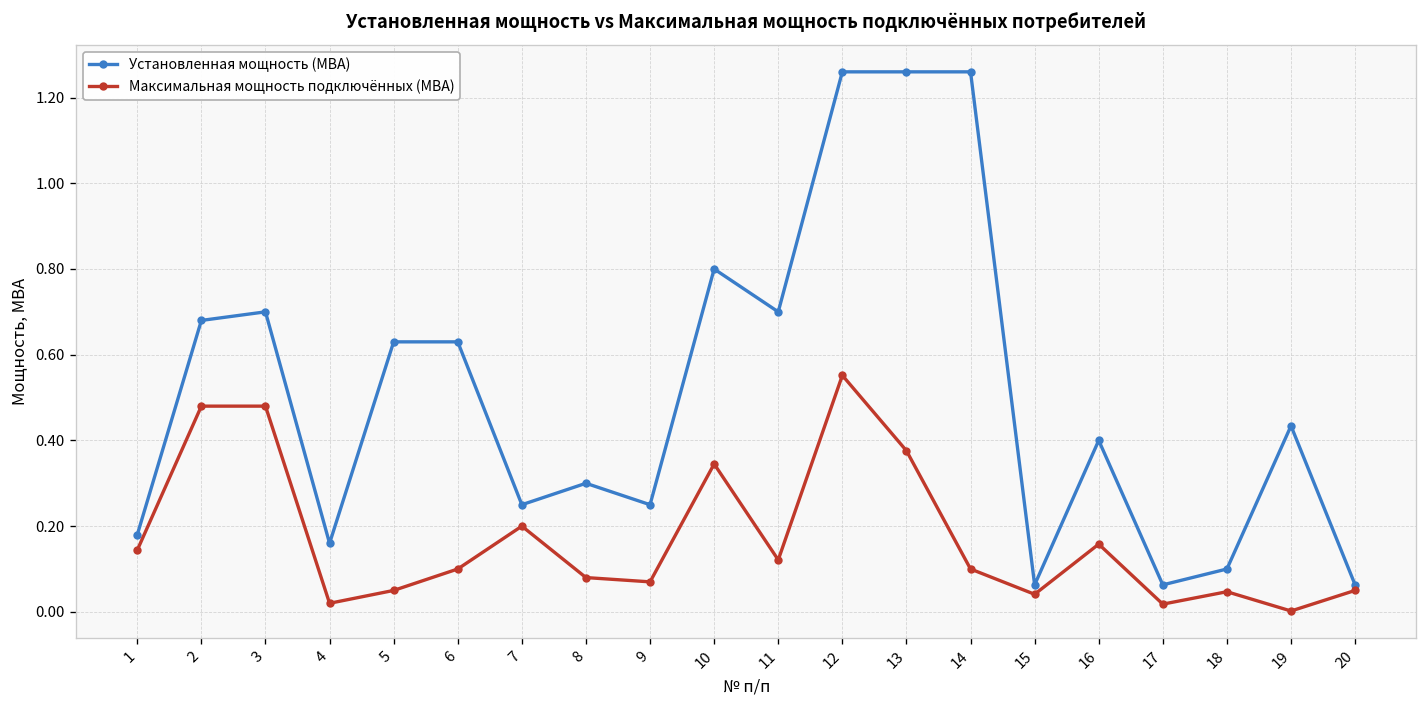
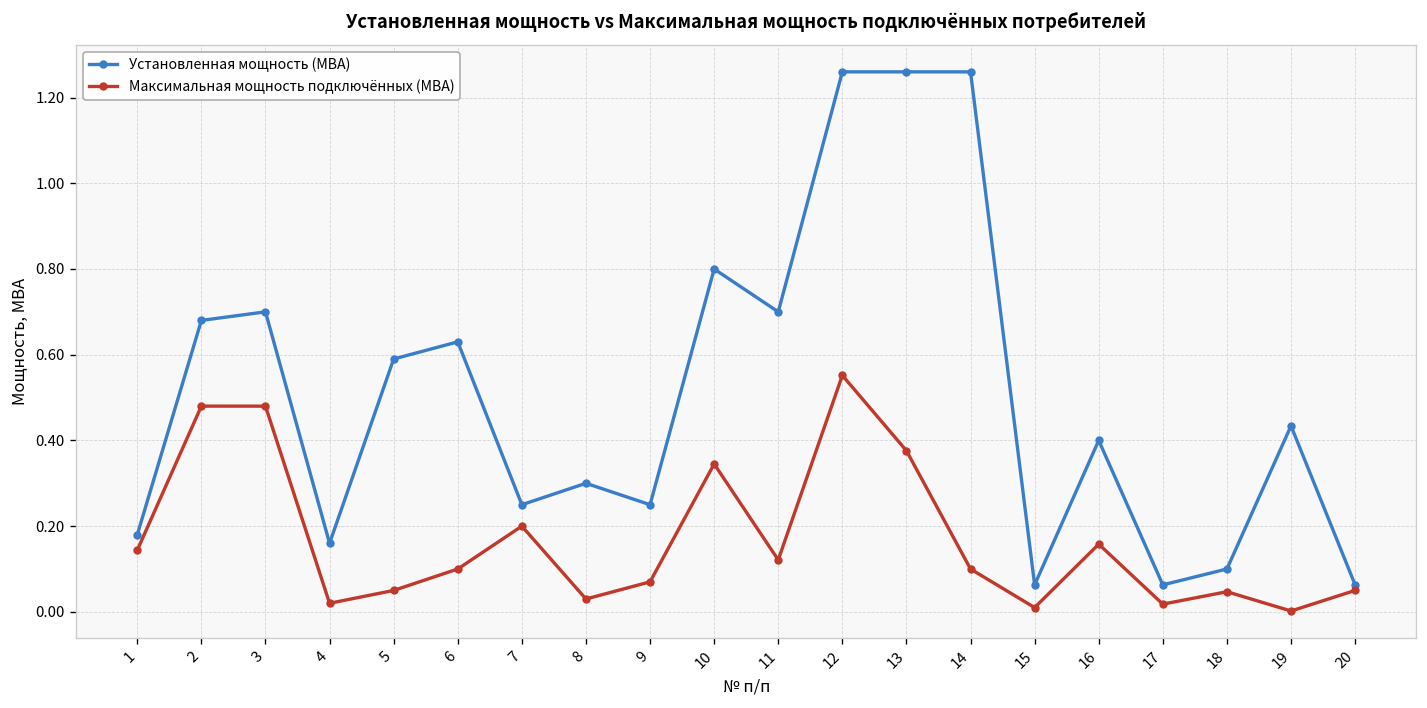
  {
    "Установленная мощность (МВА)": {
      "1": 0.18,
      "2": 0.68,
      "3": 0.70,
      "4": 0.16,
-     "5": 0.63,
+     "5": 0.59,
      "6": 0.63,
      "7": 0.25,
      "8": 0.30,
      "9": 0.25,
      "10": 0.80,
      "11": 0.70,
      "12": 1.26,
      "13": 1.26,
      "14": 1.26,
      "15": 0.06,
      "16": 0.40,
      "17": 0.06,
      "18": 0.10,
      "19": 0.43,
      "20": 0.06
    },
    "Максимальная мощность подключённых (МВА)": {
      "1": 0.14,
      "2": 0.48,
      "3": 0.48,
      "4": 0.02,
      "5": 0.05,
      "6": 0.10,
      "7": 0.20,
-     "8": 0.08,
+     "8": 0.03,
      "9": 0.07,
      "10": 0.35,
      "11": 0.12,
      "12": 0.55,
      "13": 0.38,
      "14": 0.10,
-     "15": 0.04,
+     "15": 0.01,
      "16": 0.16,
      "17": 0.02,
      "18": 0.05,
      "19": 0.00,
      "20": 0.05
    }
  }
